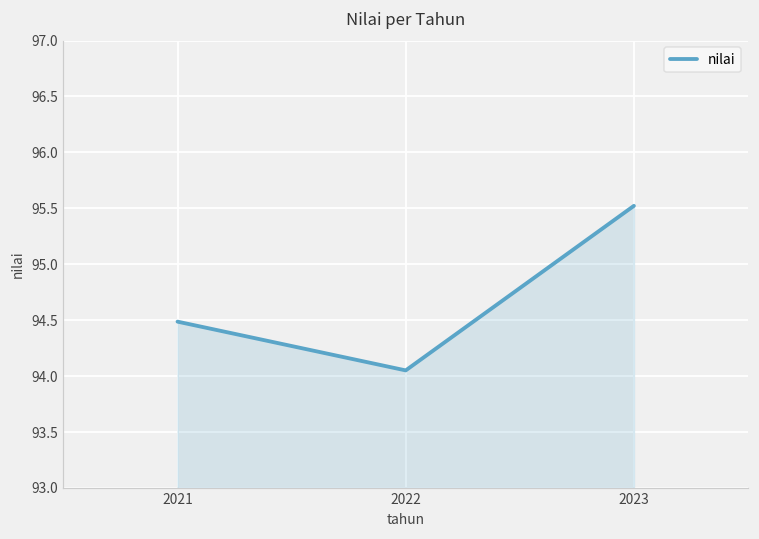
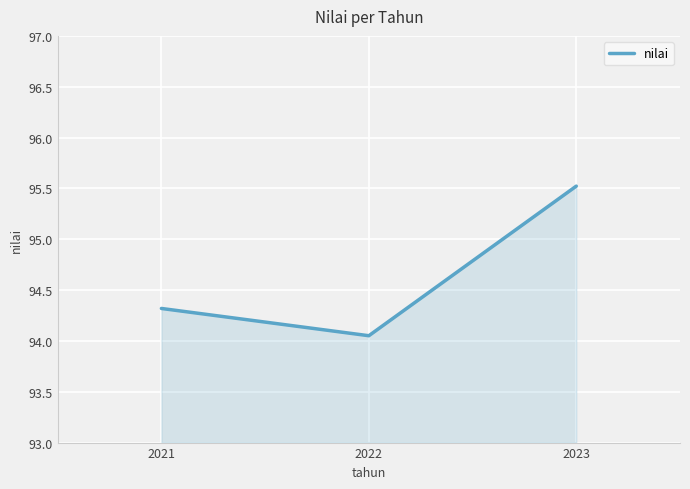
  {
-   "2021": 94.49,
+   "2021": 94.32,
    "2022": 94.05,
    "2023": 95.52
  }
